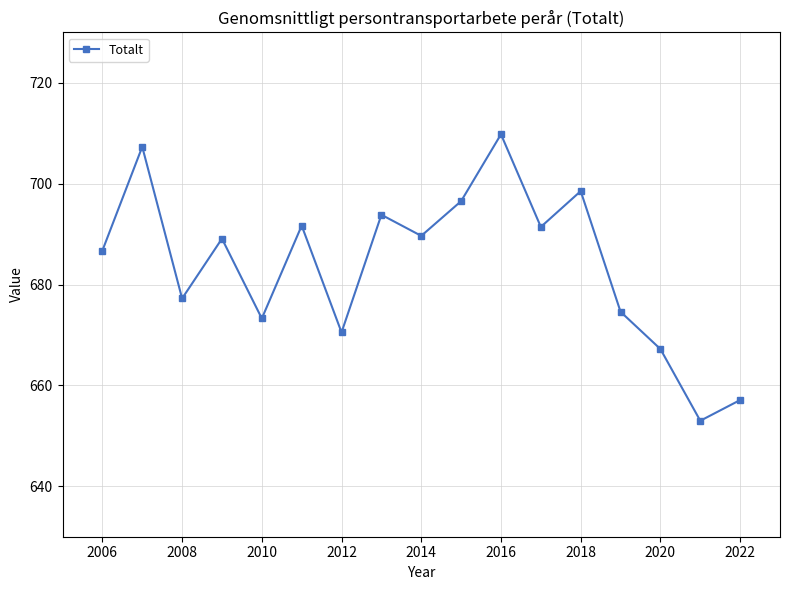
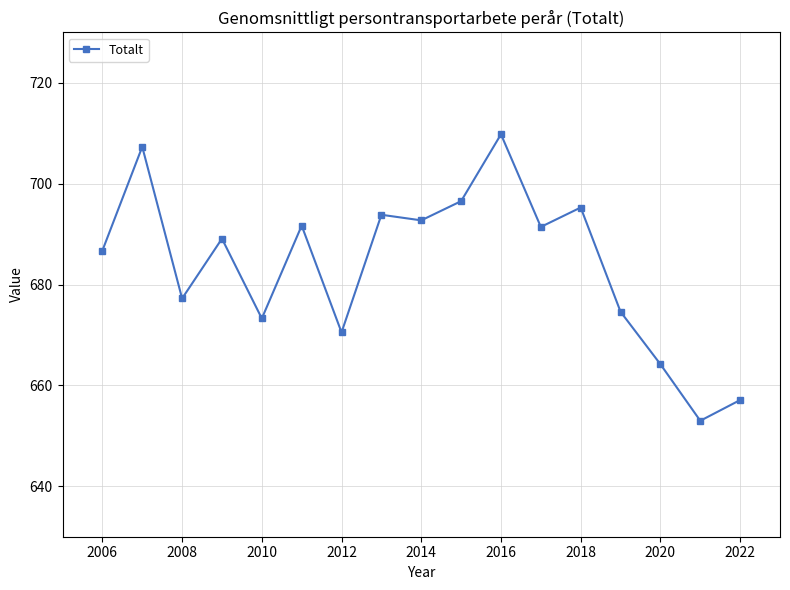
  {
    "2006": 687,
    "2008": 677,
    "2010": 673,
    "2012": 671,
-   "2014": 690,
+   "2014": 693,
    "2016": 710,
-   "2018": 699,
-   "2020": 667,
+   "2018": 695,
+   "2020": 664,
    "2022": 657
  }
